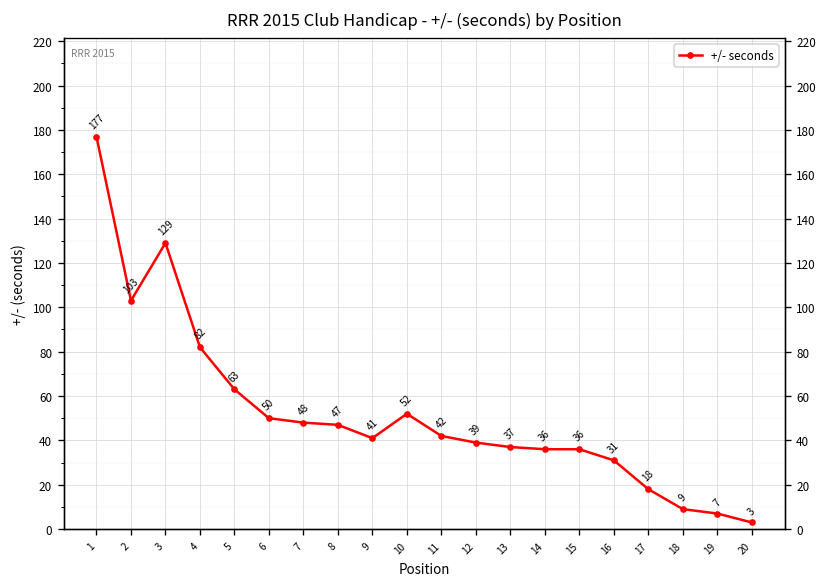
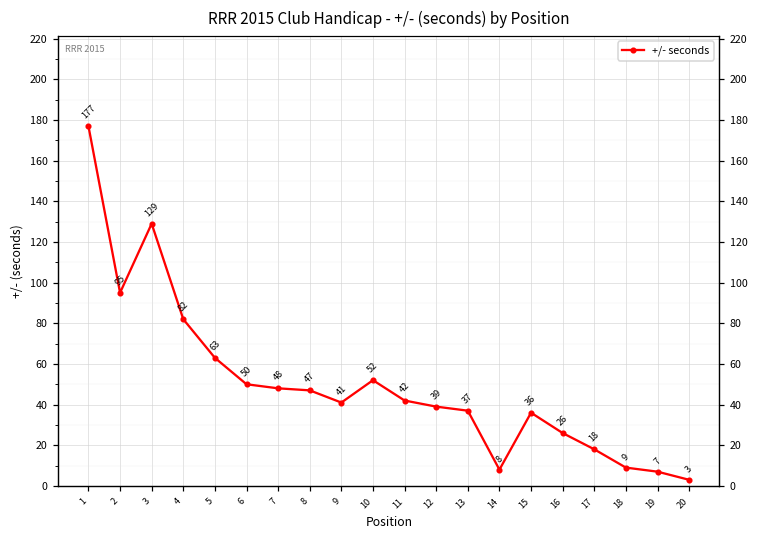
  {
    "1": 177,
-   "2": 103,
+   "2": 95,
    "3": 129,
    "4": 82,
    "5": 63,
    "6": 50,
    "7": 48,
    "8": 47,
    "9": 41,
    "10": 52,
    "11": 42,
    "12": 39,
    "13": 37,
-   "14": 36,
+   "14": 8,
    "15": 36,
-   "16": 31,
+   "16": 26,
    "17": 18,
    "18": 9,
    "19": 7,
    "20": 3
  }
